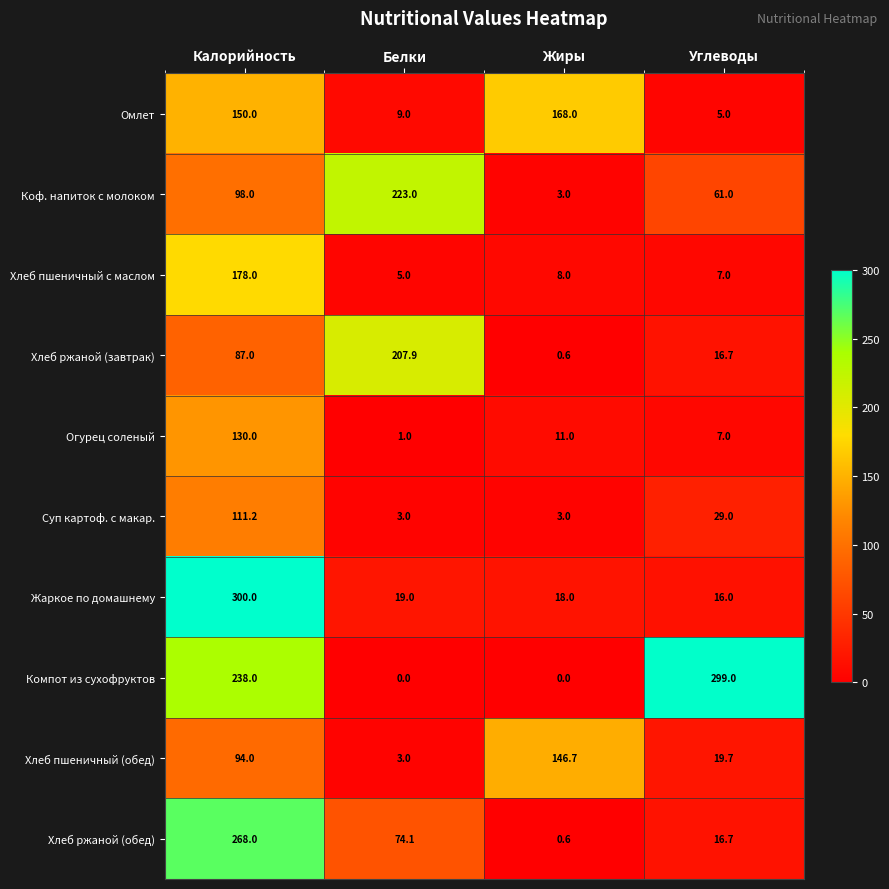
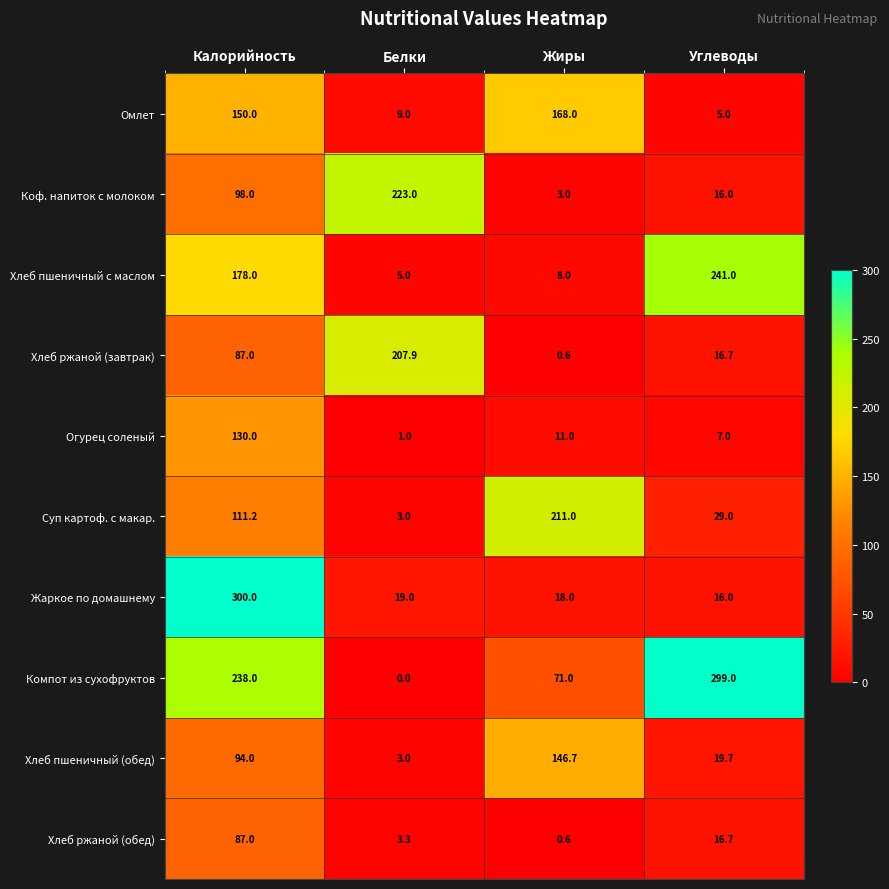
  {
    "Омлет": {
      "Калорийность": 150.0,
      "Белки": 9.0,
      "Жиры": 168.0,
      "Углеводы": 5.0
    },
    "Коф. напиток с молоком": {
      "Калорийность": 98.0,
      "Белки": 223.0,
      "Жиры": 3.0,
-     "Углеводы": 61.0
+     "Углеводы": 16.0
    },
    "Хлеб пшеничный с маслом": {
      "Калорийность": 178.0,
      "Белки": 5.0,
      "Жиры": 8.0,
-     "Углеводы": 7.0
+     "Углеводы": 241.0
    },
    "Хлеб ржаной (завтрак)": {
      "Калорийность": 87.0,
      "Белки": 207.9,
      "Жиры": 0.6,
      "Углеводы": 16.7
    },
    "Огурец соленый": {
      "Калорийность": 130.0,
      "Белки": 1.0,
      "Жиры": 11.0,
      "Углеводы": 7.0
    },
    "Суп картоф. с макар.": {
      "Калорийность": 111.2,
      "Белки": 3.0,
-     "Жиры": 3.0,
+     "Жиры": 211.0,
      "Углеводы": 29.0
    },
    "Жаркое по домашнему": {
      "Калорийность": 300.0,
      "Белки": 19.0,
      "Жиры": 18.0,
      "Углеводы": 16.0
    },
    "Компот из сухофруктов": {
      "Калорийность": 238.0,
      "Белки": 0.0,
-     "Жиры": 0.0,
+     "Жиры": 71.0,
      "Углеводы": 299.0
    },
    "Хлеб пшеничный (обед)": {
      "Калорийность": 94.0,
      "Белки": 3.0,
      "Жиры": 146.7,
      "Углеводы": 19.7
    },
    "Хлеб ржаной (обед)": {
-     "Калорийность": 268.0,
-     "Белки": 74.1,
+     "Калорийность": 87.0,
+     "Белки": 3.3,
      "Жиры": 0.6,
      "Углеводы": 16.7
    }
  }
